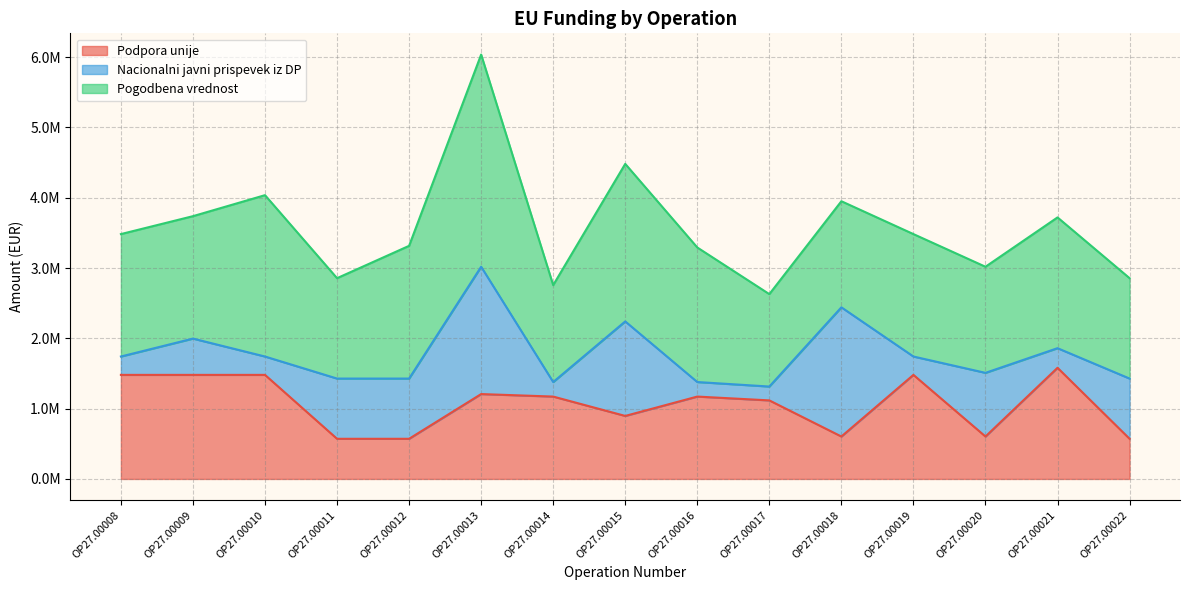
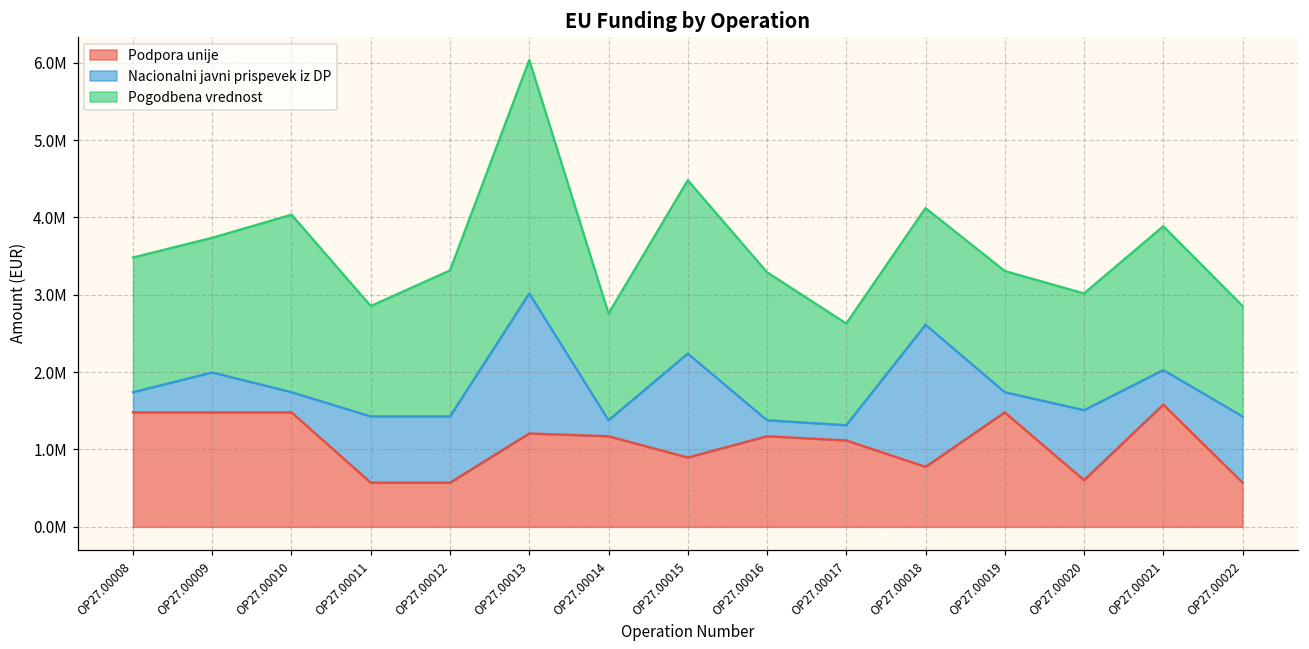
  {
    "Podpora unije": {
      "OP27.00008": 1500000,
      "OP27.00009": 1500000,
      "OP27.00010": 1500000,
      "OP27.00011": 600000,
      "OP27.00012": 600000,
      "OP27.00013": 1200000,
      "OP27.00014": 1200000,
      "OP27.00015": 900000,
      "OP27.00016": 1200000,
      "OP27.00017": 1100000,
-     "OP27.00018": 600000,
+     "OP27.00018": 800000,
      "OP27.00019": 1500000,
      "OP27.00020": 600000,
      "OP27.00021": 1600000,
      "OP27.00022": 600000
    },
    "Nacionalni javni prispevek iz DP": {
      "OP27.00008": 300000,
      "OP27.00009": 500000,
      "OP27.00010": 300000,
      "OP27.00011": 900000,
      "OP27.00012": 900000,
      "OP27.00013": 1800000,
      "OP27.00014": 200000,
      "OP27.00015": 1300000,
      "OP27.00016": 200000,
      "OP27.00017": 200000,
      "OP27.00018": 1800000,
      "OP27.00019": 300000,
      "OP27.00020": 900000,
-     "OP27.00021": 300000,
+     "OP27.00021": 400000,
      "OP27.00022": 900000
    },
    "Pogodbena vrednost": {
      "OP27.00008": 1700000,
      "OP27.00009": 1700000,
      "OP27.00010": 2300000,
      "OP27.00011": 1400000,
      "OP27.00012": 1900000,
      "OP27.00013": 3000000,
      "OP27.00014": 1400000,
      "OP27.00015": 2200000,
      "OP27.00016": 1900000,
      "OP27.00017": 1300000,
      "OP27.00018": 1500000,
-     "OP27.00019": 1700000,
+     "OP27.00019": 1600000,
      "OP27.00020": 1500000,
      "OP27.00021": 1900000,
      "OP27.00022": 1400000
    }
  }
